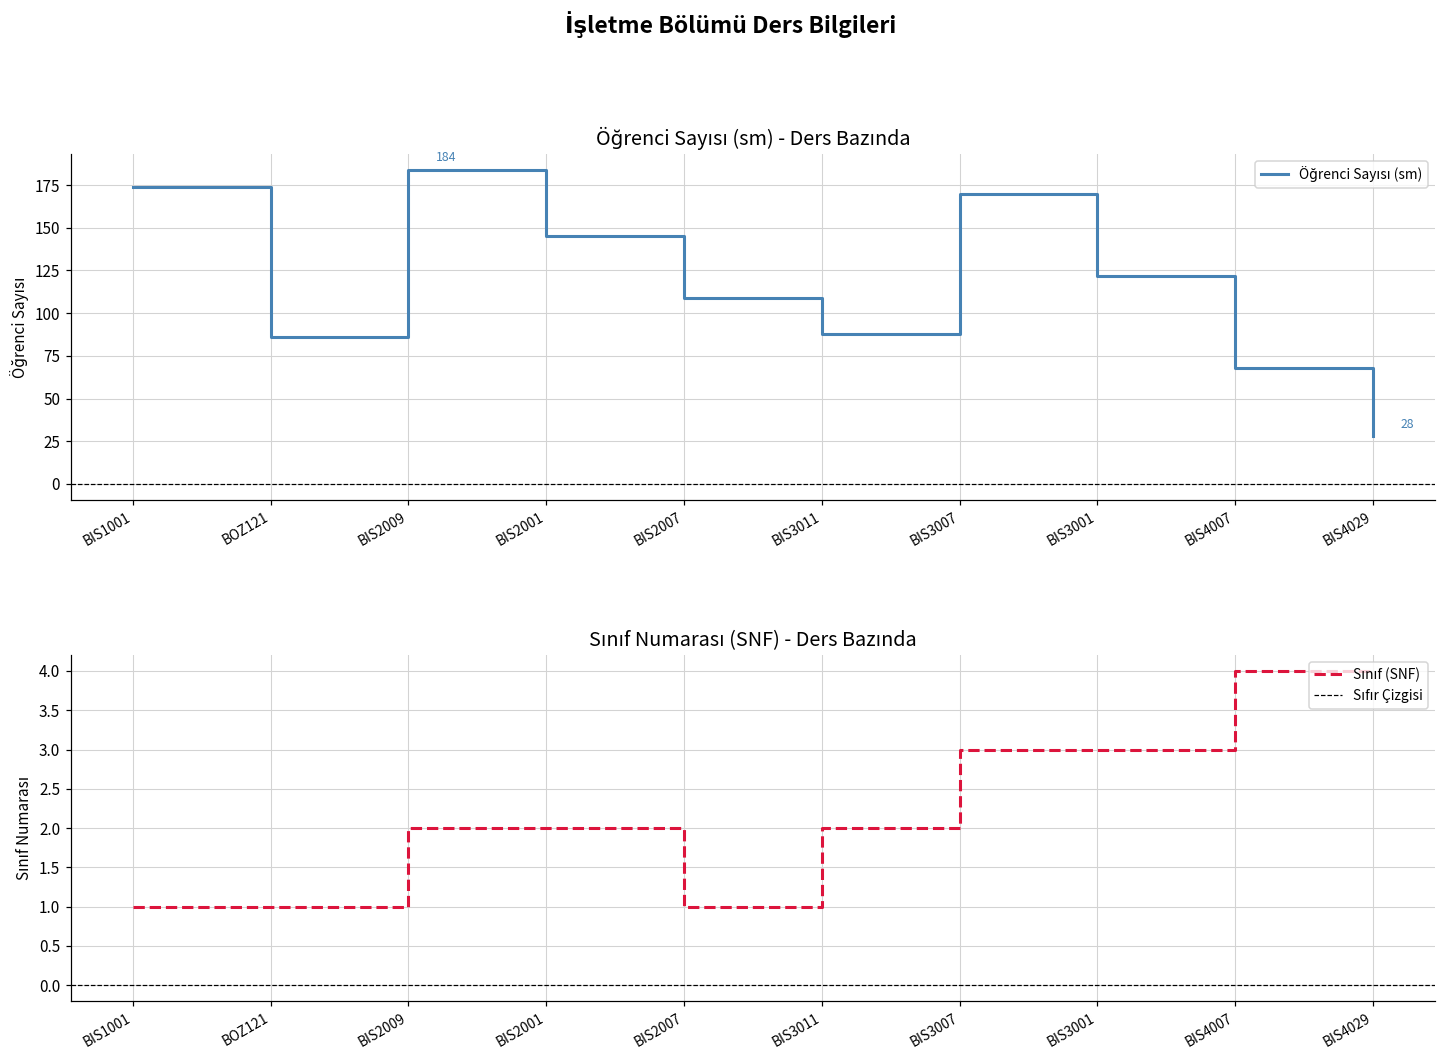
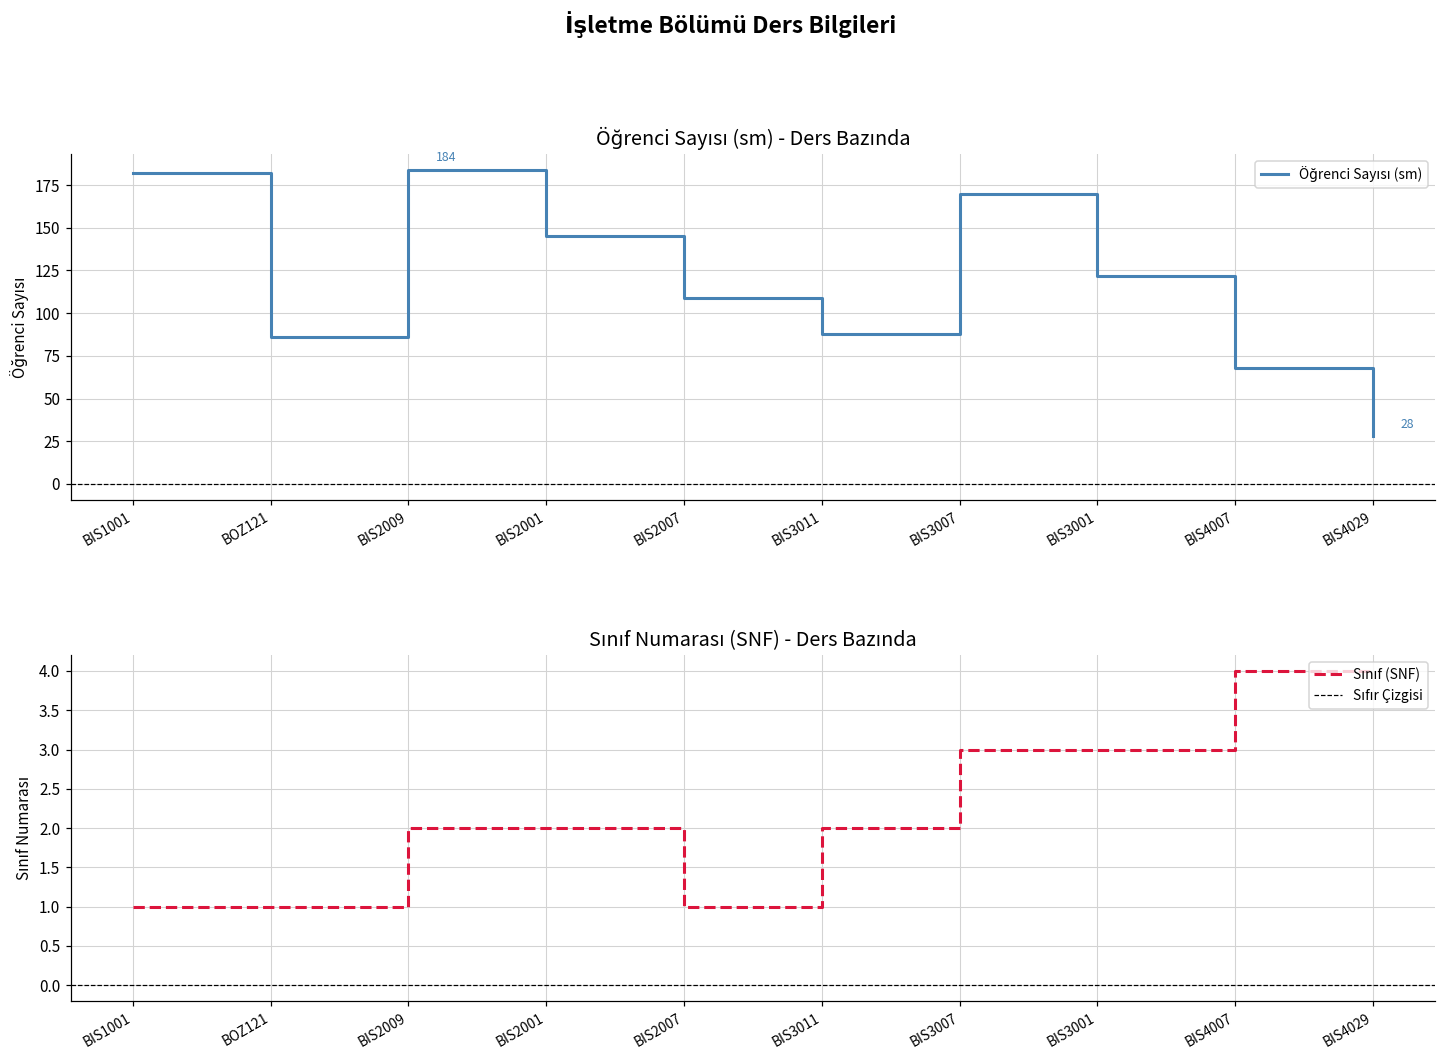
  {
    "Öğrenci Sayısı (sm) - Ders Bazında": {
-     "BIS1001": 174,
+     "BIS1001": 182,
      "BOZ121": 86,
      "BIS2001": 145,
      "BIS2007": 109,
      "BIS3011": 88,
      "BIS3007": 170,
      "BIS3001": 122,
      "BIS4007": 68
    },
    "Sınıf Numarası (SNF) - Ders Bazında": {
      "BIS1001": 1.0,
      "BOZ121": 1.0,
      "BIS2009": 2.0,
      "BIS2001": 2.0,
      "BIS2007": 1.0,
      "BIS3011": 2.0,
      "BIS3007": 3.0,
      "BIS3001": 3.0,
      "BIS4007": 4.0
    }
  }
